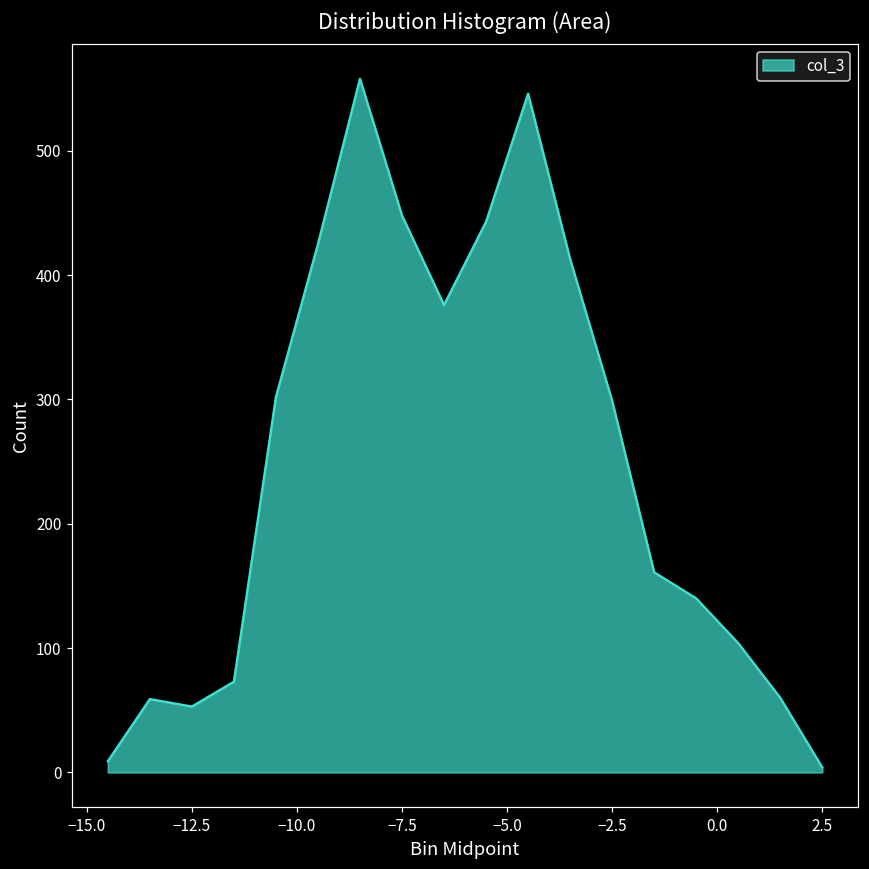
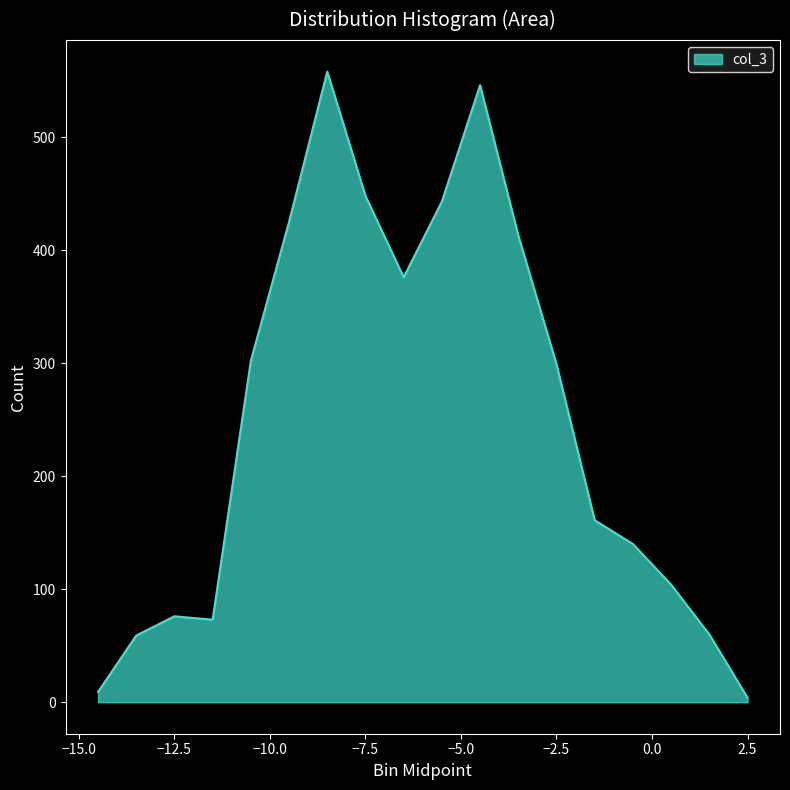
  {
-   "−12.5": 53,
+   "−12.5": 76,
    "−7.5": 448,
    "−2.5": 299,
    "2.5": 4
  }
